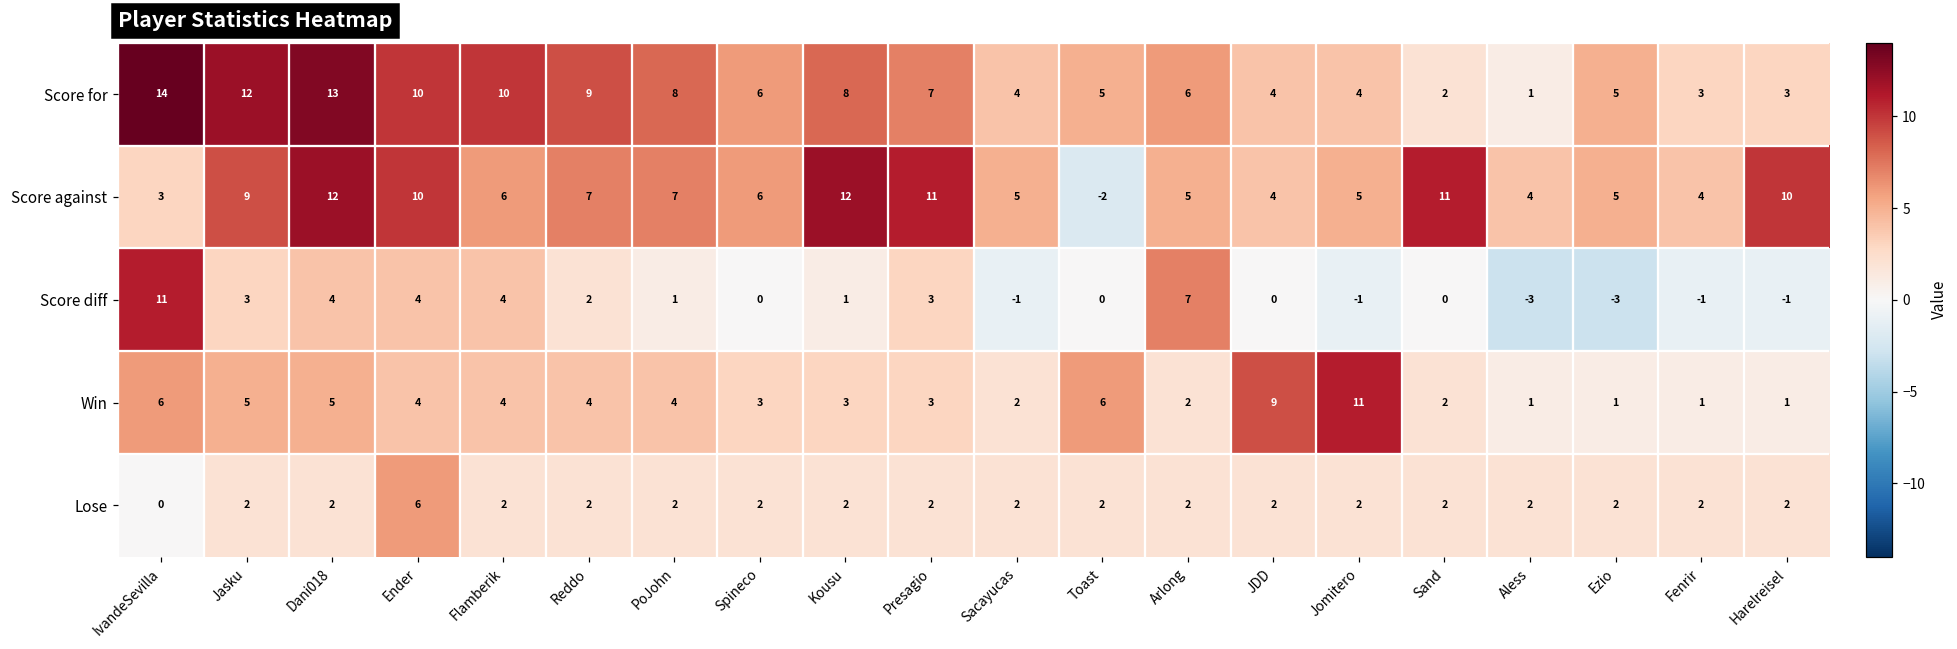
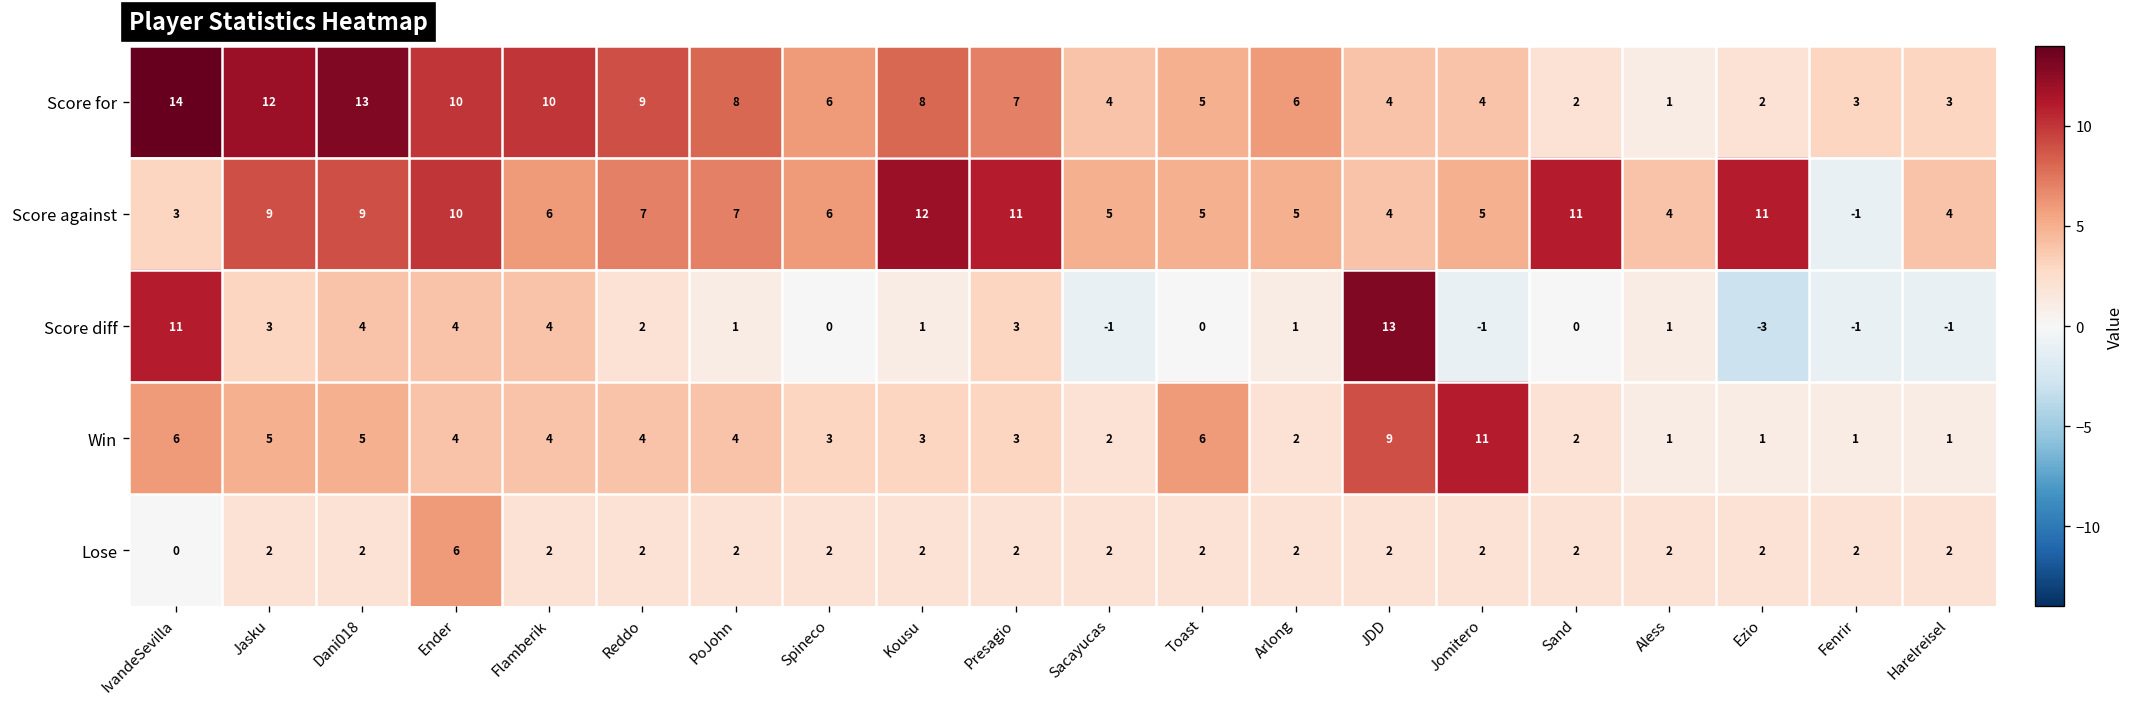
  {
    "Score for": {
      "IvandeSevilla": 14,
      "Jasku": 12,
      "Dani018": 13,
      "Ender": 10,
      "Flamberik": 10,
      "Reddo": 9,
      "PoJohn": 8,
      "Spineco": 6,
      "Kousu": 8,
      "Presagio": 7,
      "Sacayucas": 4,
      "Toast": 5,
      "Arlong": 6,
      "JDD": 4,
      "Jomitero": 4,
      "Sand": 2,
      "Aless": 1,
-     "Ezio": 5,
+     "Ezio": 2,
      "Fenrir": 3,
      "Harelreisel": 3
    },
    "Score against": {
      "IvandeSevilla": 3,
      "Jasku": 9,
-     "Dani018": 12,
+     "Dani018": 9,
      "Ender": 10,
      "Flamberik": 6,
      "Reddo": 7,
      "PoJohn": 7,
      "Spineco": 6,
      "Kousu": 12,
      "Presagio": 11,
      "Sacayucas": 5,
-     "Toast": -2,
+     "Toast": 5,
      "Arlong": 5,
      "JDD": 4,
      "Jomitero": 5,
      "Sand": 11,
      "Aless": 4,
-     "Ezio": 5,
-     "Fenrir": 4,
-     "Harelreisel": 10
+     "Ezio": 11,
+     "Fenrir": -1,
+     "Harelreisel": 4
    },
    "Score diff": {
      "IvandeSevilla": 11,
      "Jasku": 3,
      "Dani018": 4,
      "Ender": 4,
      "Flamberik": 4,
      "Reddo": 2,
      "PoJohn": 1,
      "Spineco": 0,
      "Kousu": 1,
      "Presagio": 3,
      "Sacayucas": -1,
      "Toast": 0,
-     "Arlong": 7,
-     "JDD": 0,
+     "Arlong": 1,
+     "JDD": 13,
      "Jomitero": -1,
      "Sand": 0,
-     "Aless": -3,
+     "Aless": 1,
      "Ezio": -3,
      "Fenrir": -1,
      "Harelreisel": -1
    },
    "Win": {
      "IvandeSevilla": 6,
      "Jasku": 5,
      "Dani018": 5,
      "Ender": 4,
      "Flamberik": 4,
      "Reddo": 4,
      "PoJohn": 4,
      "Spineco": 3,
      "Kousu": 3,
      "Presagio": 3,
      "Sacayucas": 2,
      "Toast": 6,
      "Arlong": 2,
      "JDD": 9,
      "Jomitero": 11,
      "Sand": 2,
      "Aless": 1,
      "Ezio": 1,
      "Fenrir": 1,
      "Harelreisel": 1
    },
    "Lose": {
      "IvandeSevilla": 0,
      "Jasku": 2,
      "Dani018": 2,
      "Ender": 6,
      "Flamberik": 2,
      "Reddo": 2,
      "PoJohn": 2,
      "Spineco": 2,
      "Kousu": 2,
      "Presagio": 2,
      "Sacayucas": 2,
      "Toast": 2,
      "Arlong": 2,
      "JDD": 2,
      "Jomitero": 2,
      "Sand": 2,
      "Aless": 2,
      "Ezio": 2,
      "Fenrir": 2,
      "Harelreisel": 2
    }
  }
